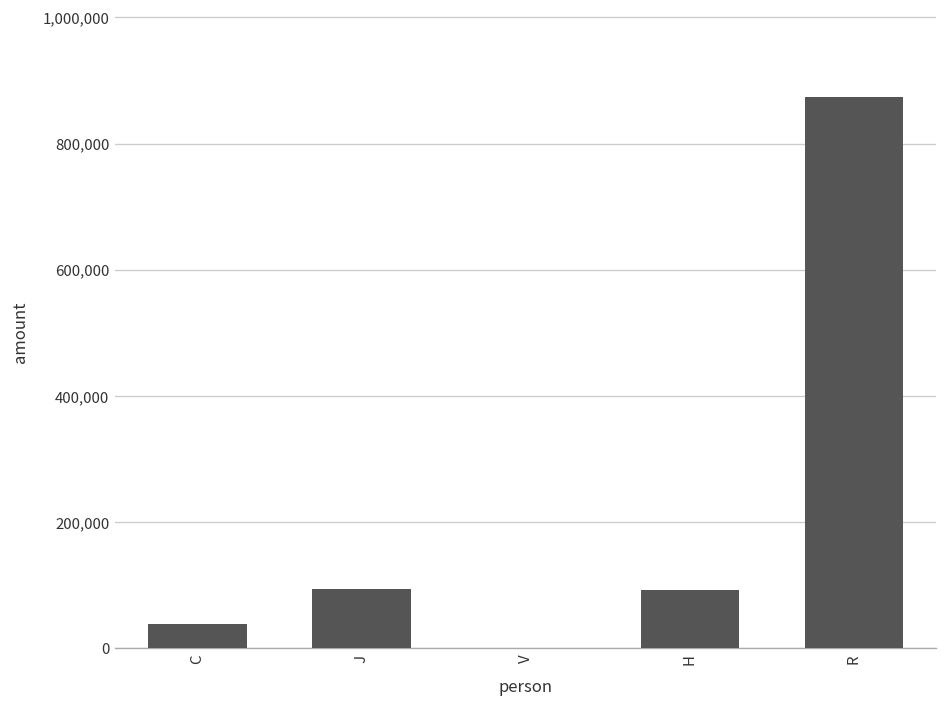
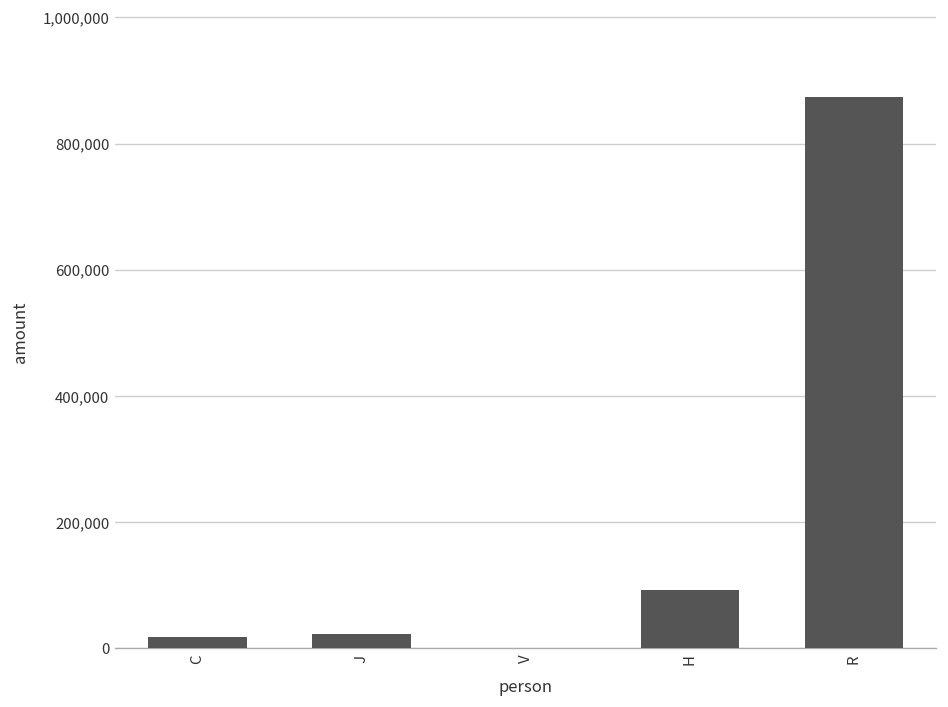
  {
-   "C": "40,000",
-   "J": "90,000",
+   "C": "20,000",
+   "J": "20,000",
    "V": "0",
    "H": "90,000",
    "R": "870,000"
  }
